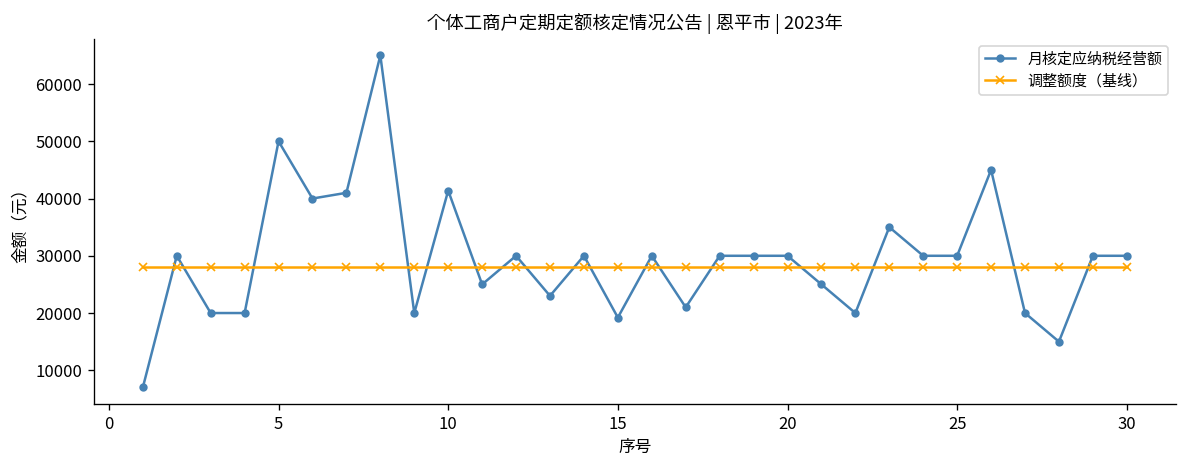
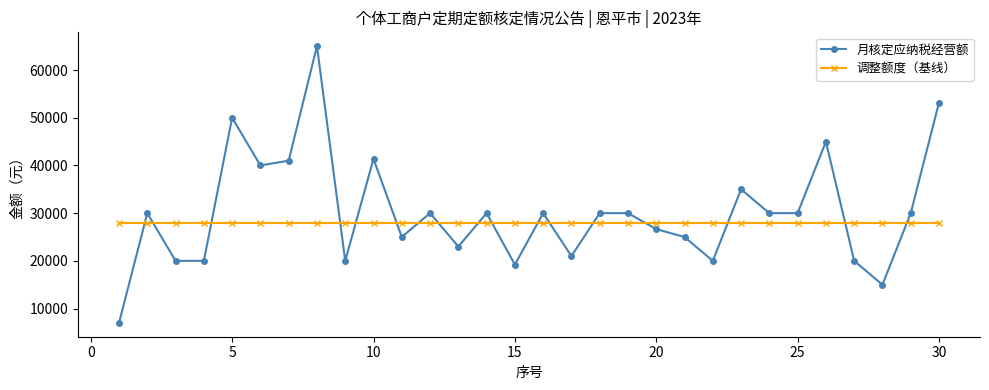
  {
    "月核定应纳税经营额": {
      "5": 50000,
      "10": 41000,
      "15": 19000,
-     "20": 30000,
+     "20": 27000,
      "25": 30000,
-     "30": 30000
+     "30": 53000
    },
    "调整额度（基线）": {
      "5": 28000,
      "10": 28000,
      "15": 28000,
      "20": 28000,
      "25": 28000,
      "30": 28000
    }
  }
